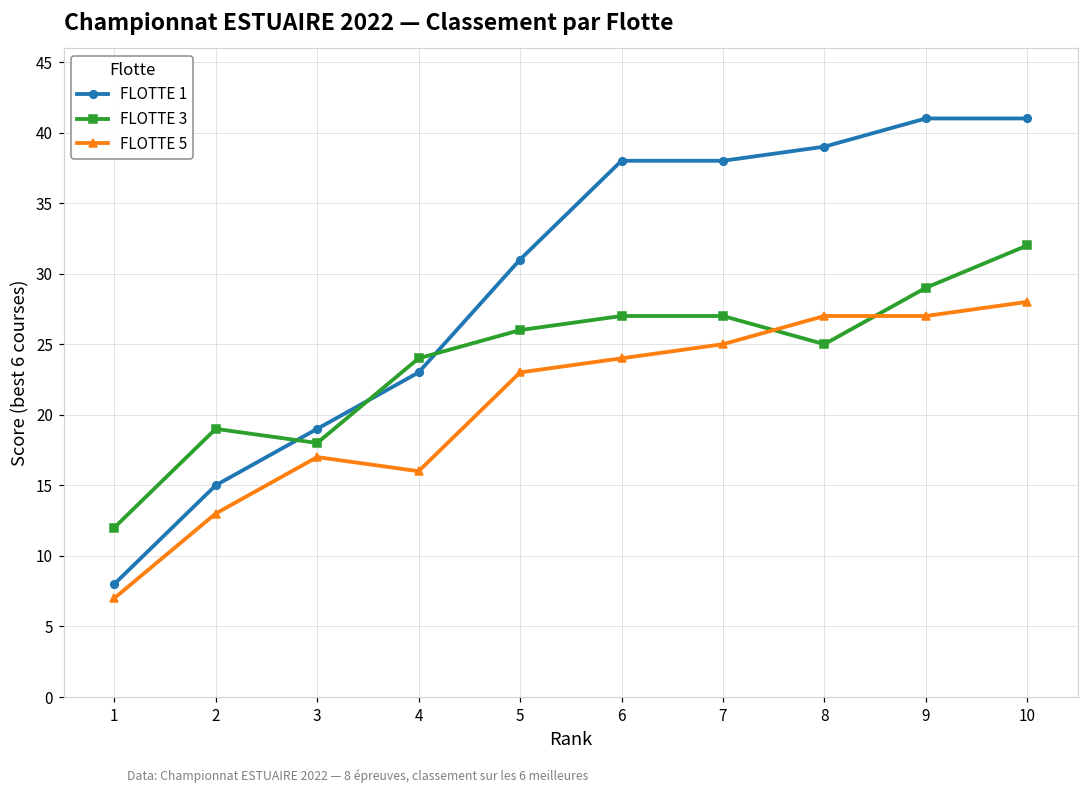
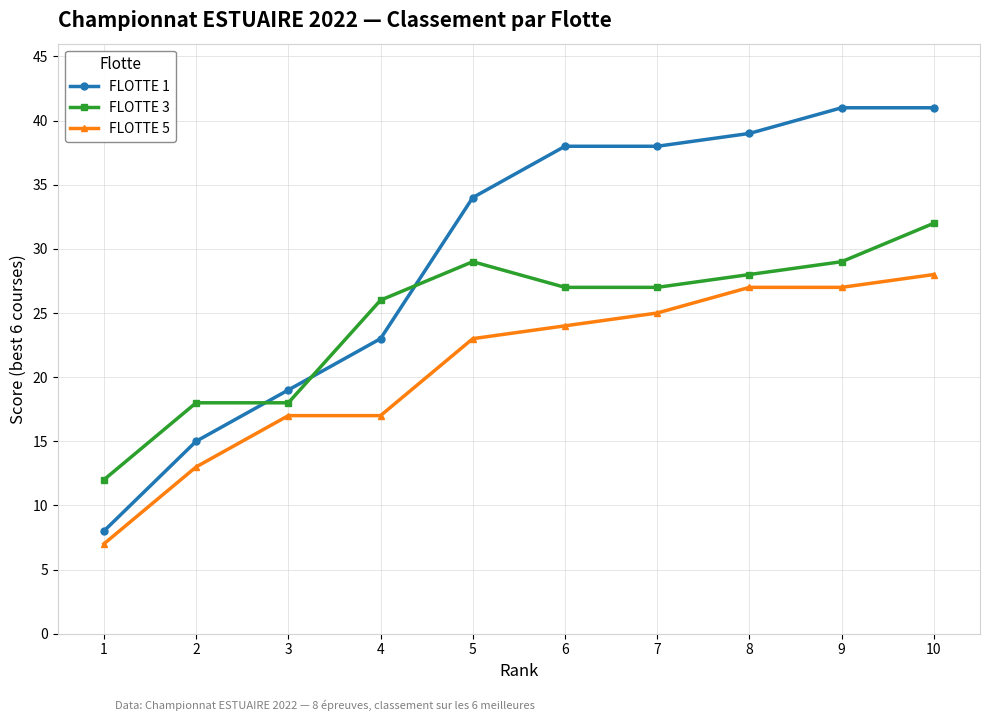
  {
    "FLOTTE 1": {
      "1": 8,
      "2": 15,
      "3": 19,
      "4": 23,
-     "5": 31,
+     "5": 34,
      "6": 38,
      "7": 38,
      "8": 39,
      "9": 41,
      "10": 41
    },
    "FLOTTE 3": {
      "1": 12,
-     "2": 19,
+     "2": 18,
      "3": 18,
-     "4": 24,
-     "5": 26,
+     "4": 26,
+     "5": 29,
      "6": 27,
      "7": 27,
-     "8": 25,
+     "8": 28,
      "9": 29,
      "10": 32
    },
    "FLOTTE 5": {
      "1": 7,
      "2": 13,
      "3": 17,
-     "4": 16,
+     "4": 17,
      "5": 23,
      "6": 24,
      "7": 25,
      "8": 27,
      "9": 27,
      "10": 28
    }
  }
